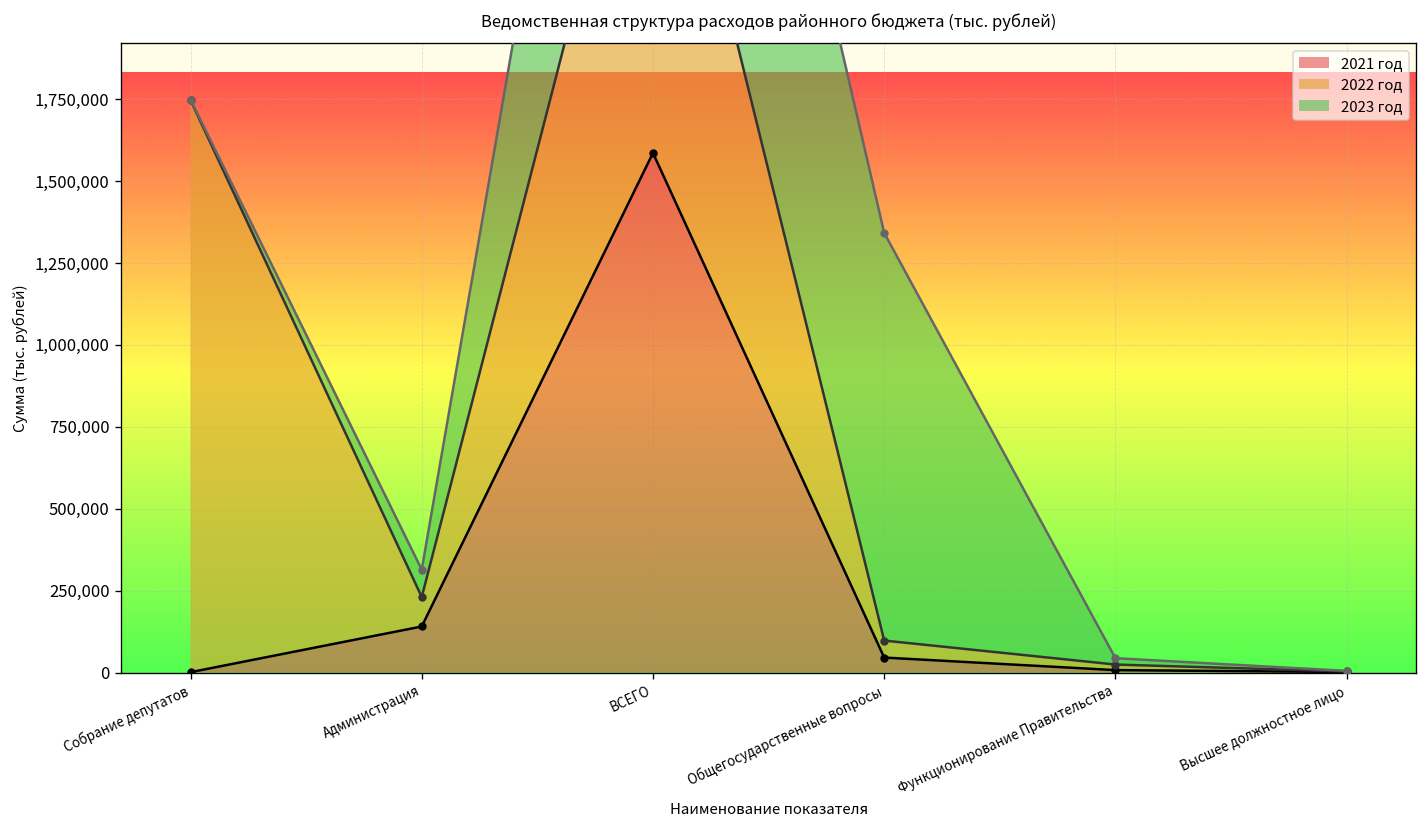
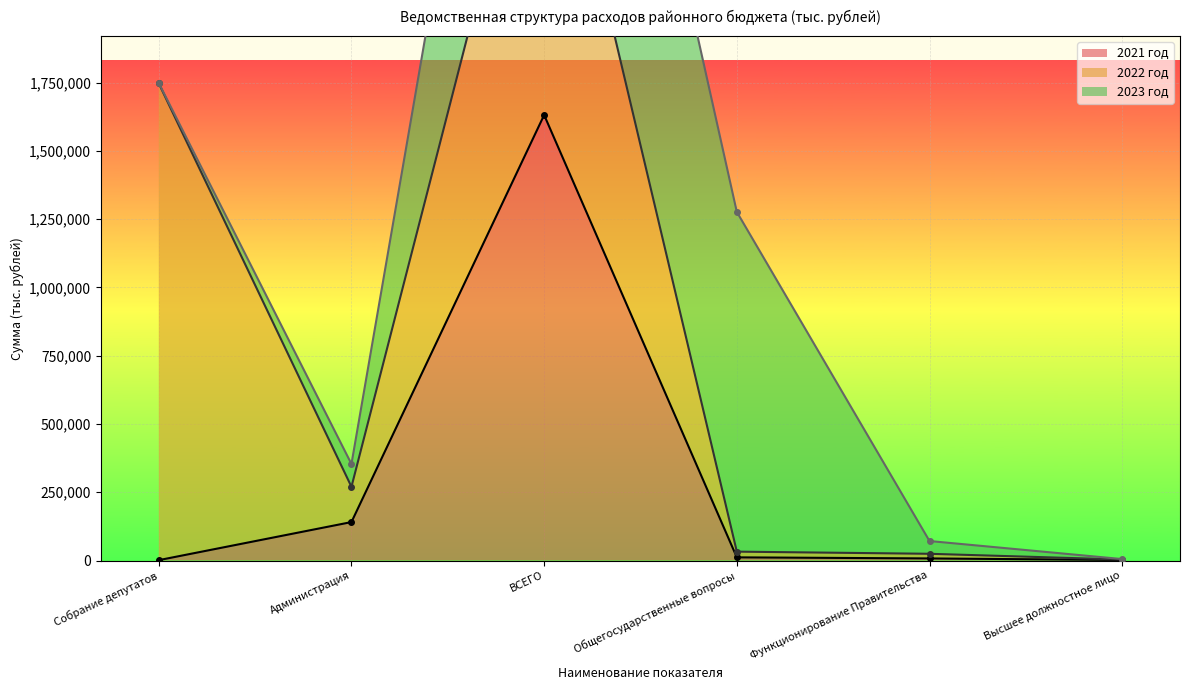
  {
    "2021 год": {
      "Собрание депутатов": "0",
      "Администрация": "140,000",
-     "ВСЕГО": "1,590,000",
-     "Общегосударственные вопросы": "50,000",
+     "ВСЕГО": "1,630,000",
+     "Общегосударственные вопросы": "10,000",
      "Функционирование Правительства": "10,000"
    },
    "2022 год": {
-     "Администрация": "90,000",
-     "Общегосударственные вопросы": "50,000",
+     "Администрация": "130,000",
+     "Общегосударственные вопросы": "20,000",
      "Функционирование Правительства": "20,000"
    },
    "2023 год": {
      "Администрация": "80,000",
      "Общегосударственные вопросы": "1,240,000",
-     "Функционирование Правительства": "20,000"
+     "Функционирование Правительства": "50,000"
    }
  }
